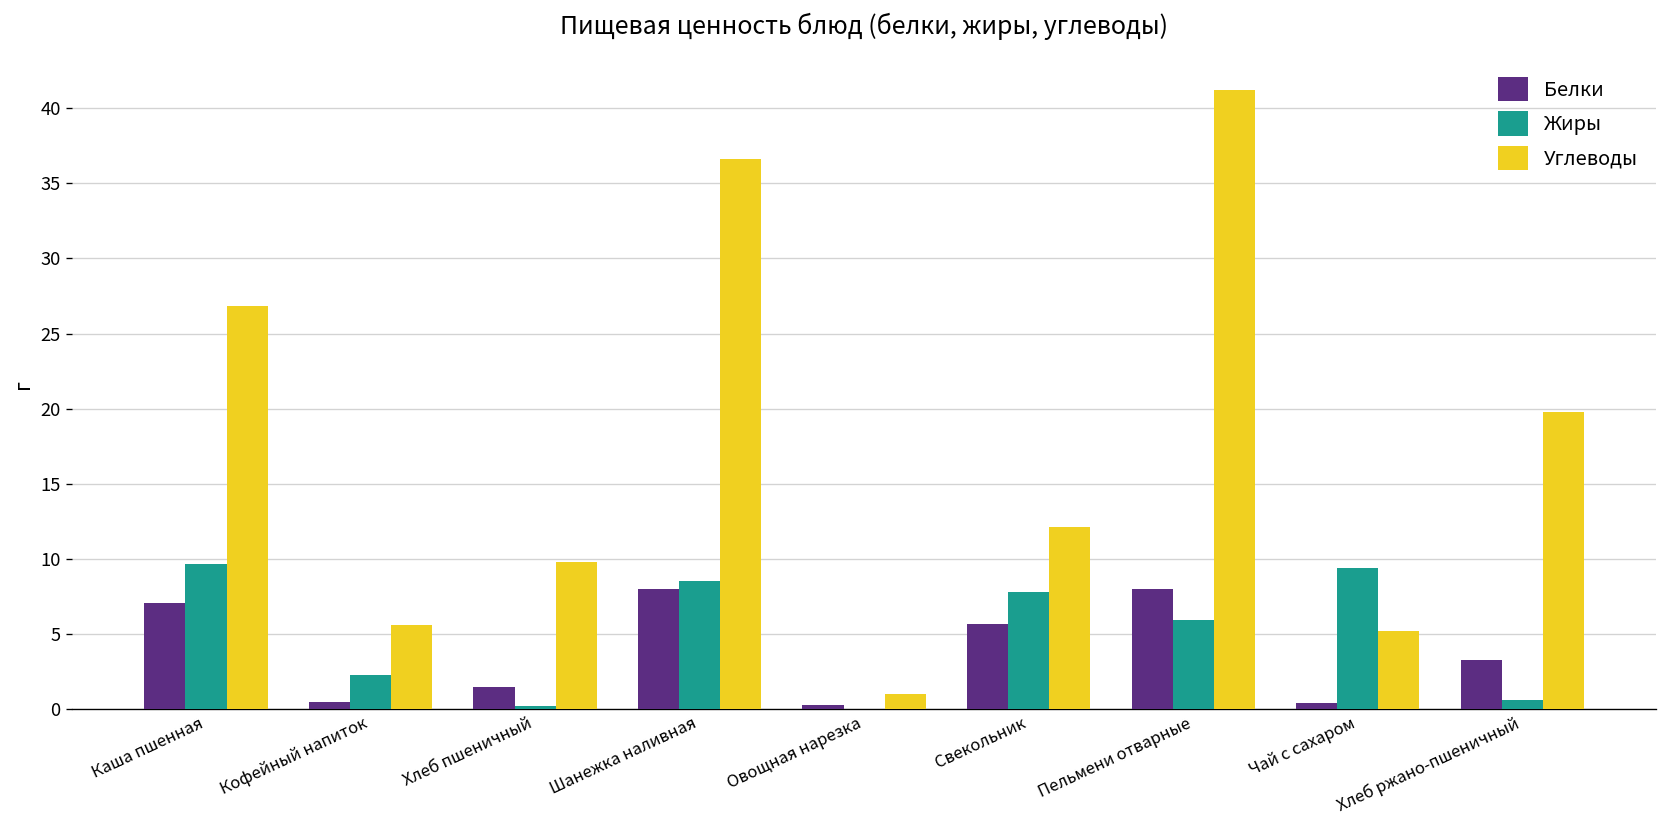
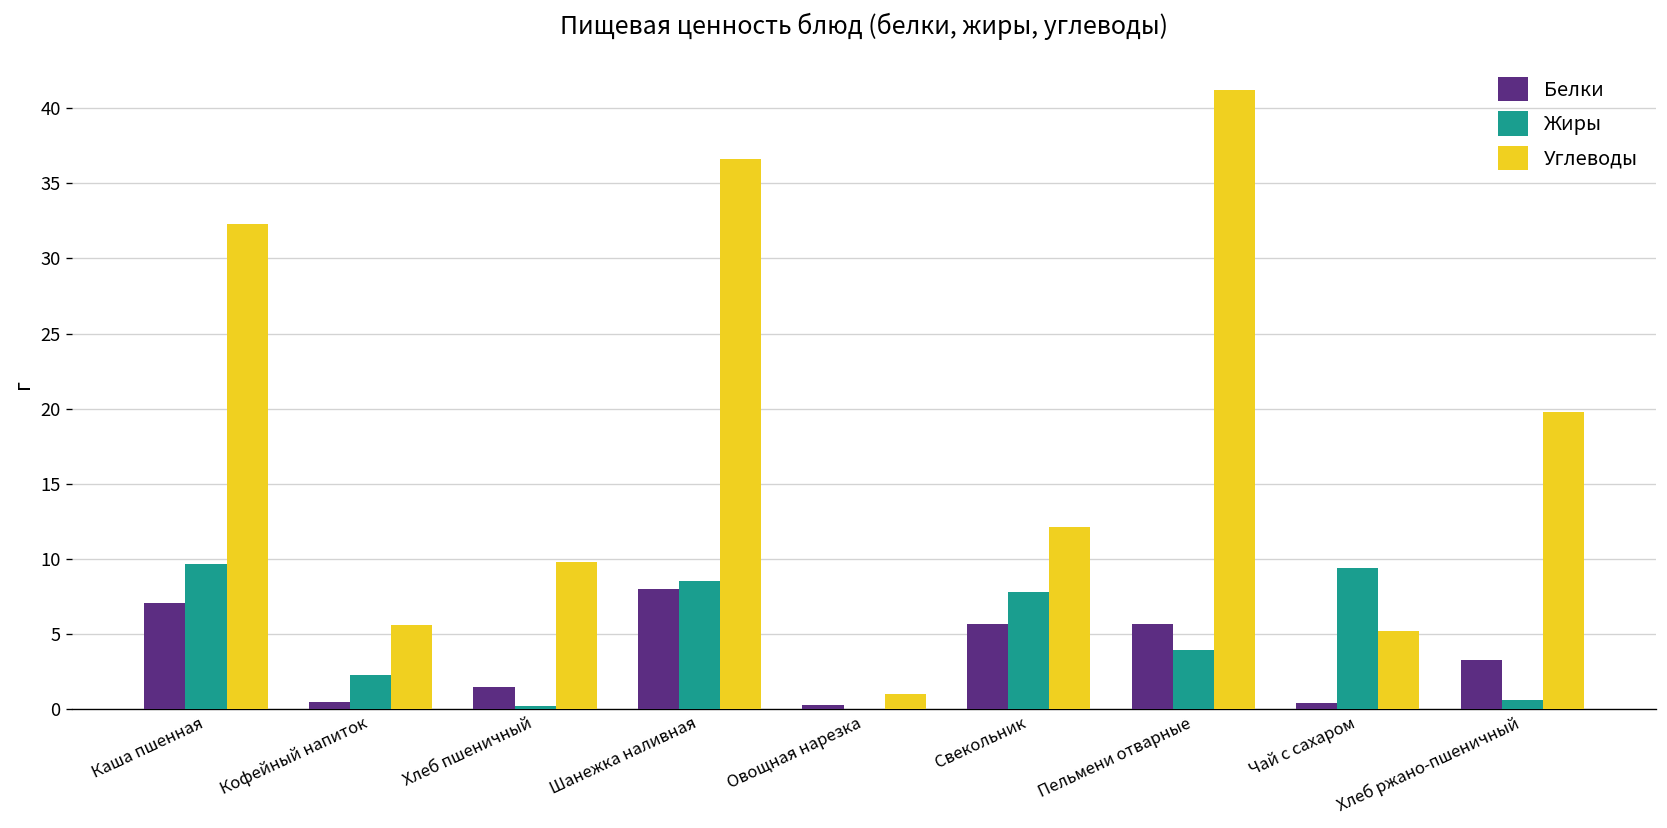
  {
    "Белки": {
      "Каша пшенная": 7.1,
      "Кофейный напиток": 0.5,
      "Хлеб пшеничный": 1.5,
      "Шанежка наливная": 8.0,
      "Овощная нарезка": 0.3,
      "Свекольник": 5.7,
-     "Пельмени отварные": 8.0,
+     "Пельмени отварные": 5.7,
      "Чай с сахаром": 0.4,
      "Хлеб ржано-пшеничный": 3.3
    },
    "Жиры": {
      "Каша пшенная": 9.7,
      "Кофейный напиток": 2.3,
      "Хлеб пшеничный": 0.2,
      "Шанежка наливная": 8.6,
      "Овощная нарезка": 0.0,
      "Свекольник": 7.8,
-     "Пельмени отварные": 6.0,
+     "Пельмени отварные": 3.9,
      "Чай с сахаром": 9.4,
      "Хлеб ржано-пшеничный": 0.6
    },
    "Углеводы": {
-     "Каша пшенная": 26.8,
+     "Каша пшенная": 32.3,
      "Кофейный напиток": 5.6,
      "Хлеб пшеничный": 9.8,
      "Шанежка наливная": 36.6,
      "Овощная нарезка": 1.0,
      "Свекольник": 12.1,
      "Пельмени отварные": 41.2,
      "Чай с сахаром": 5.2,
      "Хлеб ржано-пшеничный": 19.8
    }
  }
